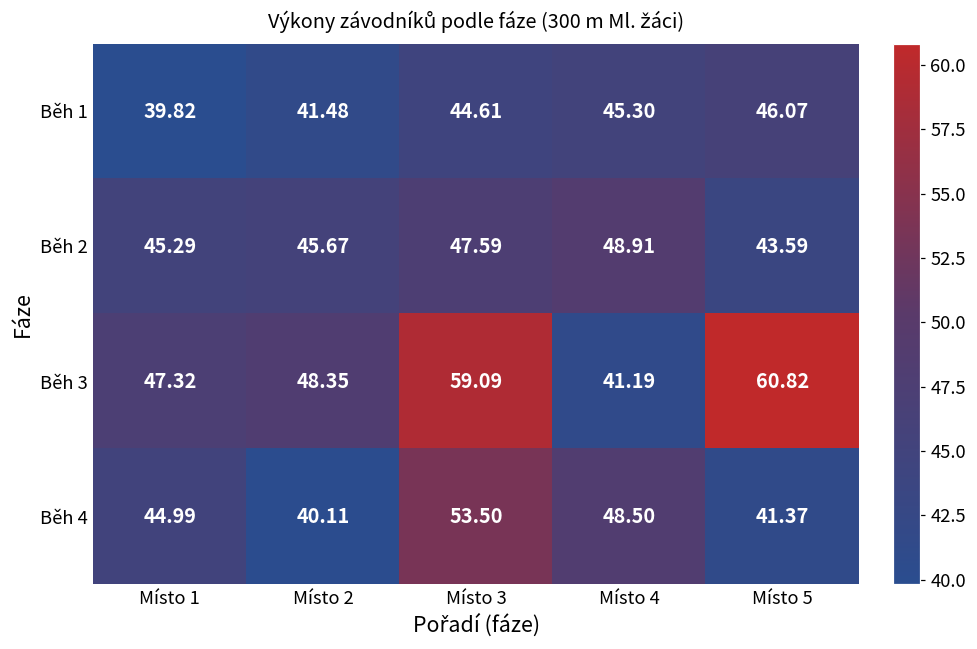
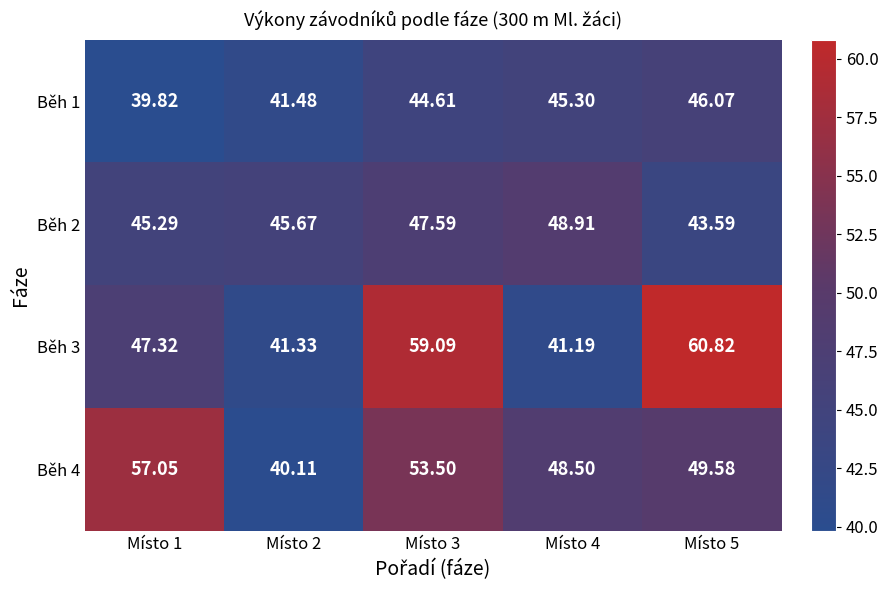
  {
    "Běh 1": {
      "Místo 1": 39.82,
      "Místo 2": 41.48,
      "Místo 3": 44.61,
      "Místo 4": 45.30,
      "Místo 5": 46.07
    },
    "Běh 2": {
      "Místo 1": 45.29,
      "Místo 2": 45.67,
      "Místo 3": 47.59,
      "Místo 4": 48.91,
      "Místo 5": 43.59
    },
    "Běh 3": {
      "Místo 1": 47.32,
-     "Místo 2": 48.35,
+     "Místo 2": 41.33,
      "Místo 3": 59.09,
      "Místo 4": 41.19,
      "Místo 5": 60.82
    },
    "Běh 4": {
-     "Místo 1": 44.99,
+     "Místo 1": 57.05,
      "Místo 2": 40.11,
      "Místo 3": 53.50,
      "Místo 4": 48.50,
-     "Místo 5": 41.37
+     "Místo 5": 49.58
    }
  }
